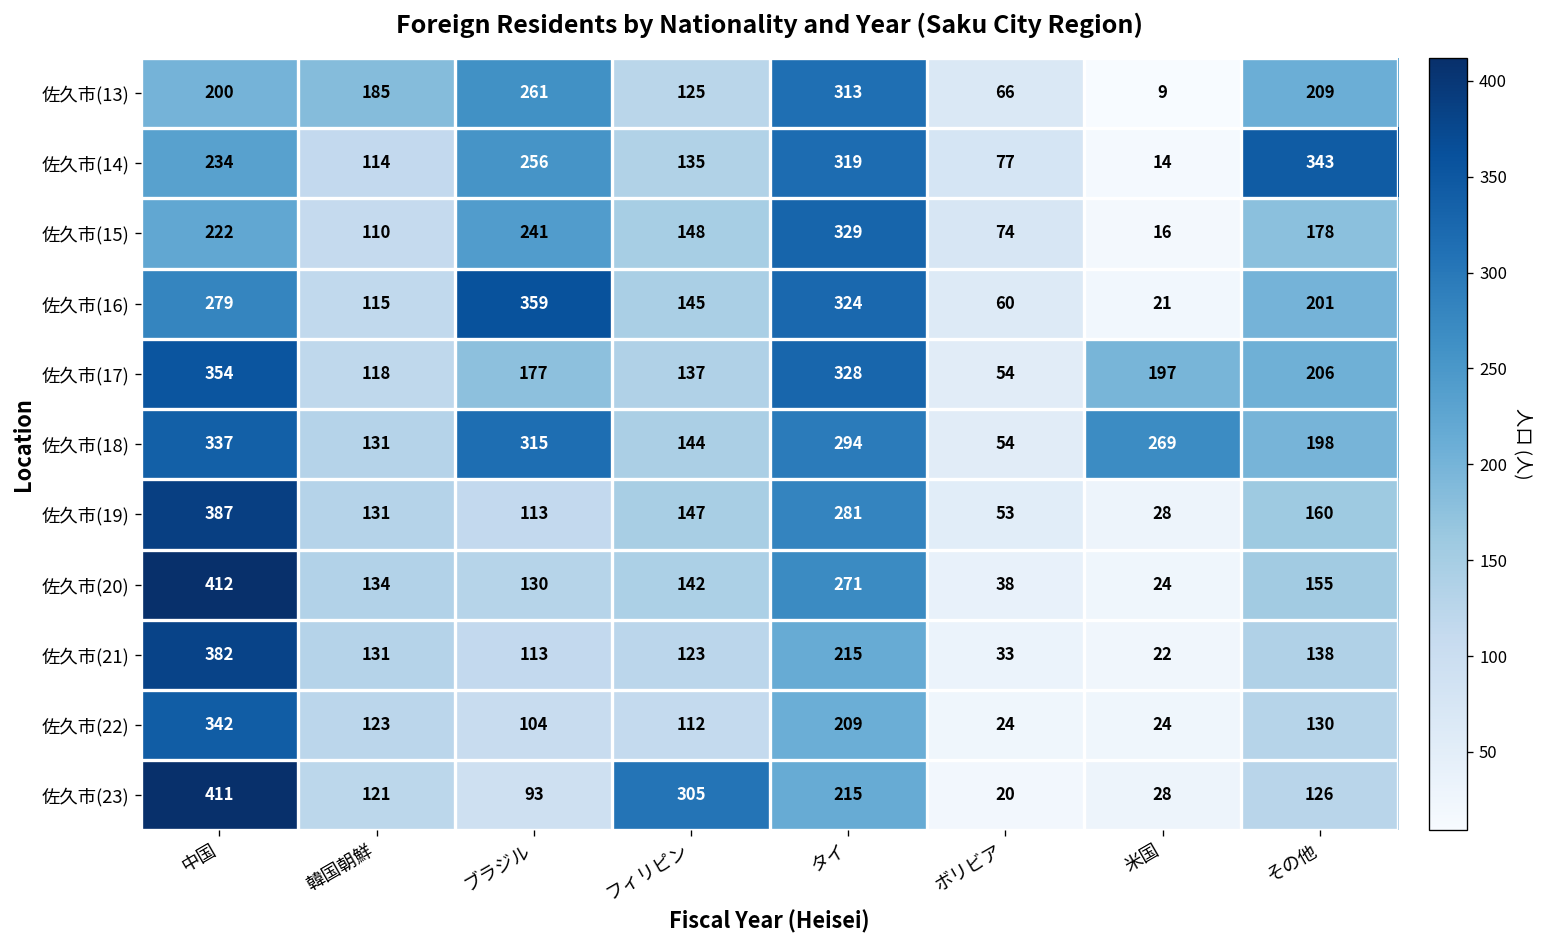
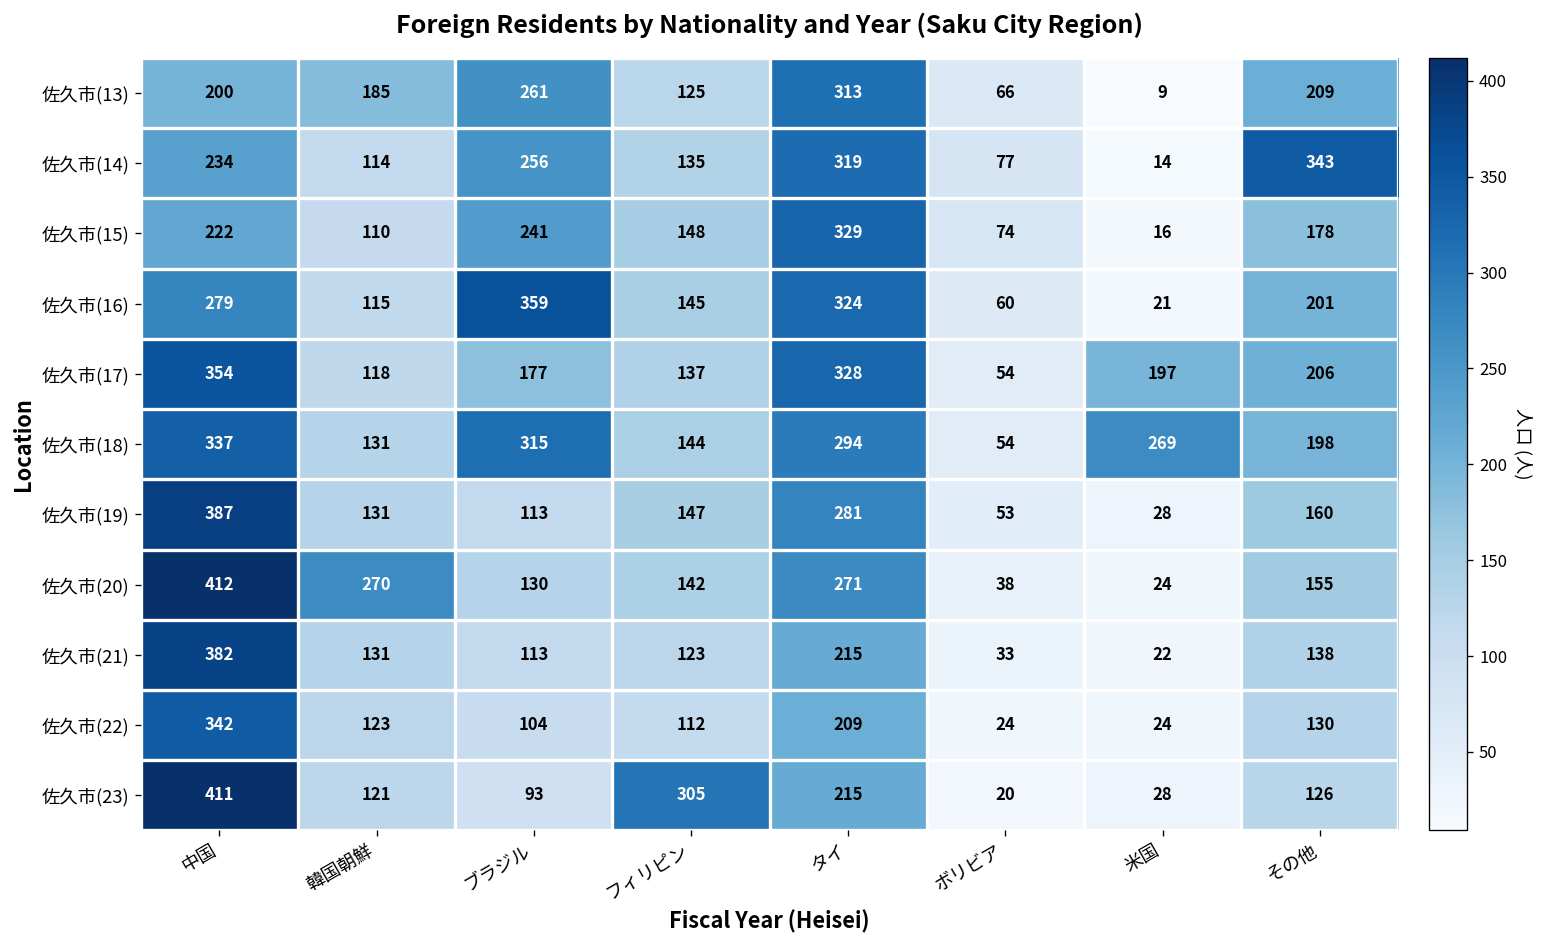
  {
    "佐久市(13)": {
      "中国": 200,
      "韓国朝鮮": 185,
      "ブラジル": 261,
      "フィリピン": 125,
      "タイ": 313,
      "ボリビア": 66,
      "米国": 9,
      "その他": 209
    },
    "佐久市(14)": {
      "中国": 234,
      "韓国朝鮮": 114,
      "ブラジル": 256,
      "フィリピン": 135,
      "タイ": 319,
      "ボリビア": 77,
      "米国": 14,
      "その他": 343
    },
    "佐久市(15)": {
      "中国": 222,
      "韓国朝鮮": 110,
      "ブラジル": 241,
      "フィリピン": 148,
      "タイ": 329,
      "ボリビア": 74,
      "米国": 16,
      "その他": 178
    },
    "佐久市(16)": {
      "中国": 279,
      "韓国朝鮮": 115,
      "ブラジル": 359,
      "フィリピン": 145,
      "タイ": 324,
      "ボリビア": 60,
      "米国": 21,
      "その他": 201
    },
    "佐久市(17)": {
      "中国": 354,
      "韓国朝鮮": 118,
      "ブラジル": 177,
      "フィリピン": 137,
      "タイ": 328,
      "ボリビア": 54,
      "米国": 197,
      "その他": 206
    },
    "佐久市(18)": {
      "中国": 337,
      "韓国朝鮮": 131,
      "ブラジル": 315,
      "フィリピン": 144,
      "タイ": 294,
      "ボリビア": 54,
      "米国": 269,
      "その他": 198
    },
    "佐久市(19)": {
      "中国": 387,
      "韓国朝鮮": 131,
      "ブラジル": 113,
      "フィリピン": 147,
      "タイ": 281,
      "ボリビア": 53,
      "米国": 28,
      "その他": 160
    },
    "佐久市(20)": {
      "中国": 412,
-     "韓国朝鮮": 134,
+     "韓国朝鮮": 270,
      "ブラジル": 130,
      "フィリピン": 142,
      "タイ": 271,
      "ボリビア": 38,
      "米国": 24,
      "その他": 155
    },
    "佐久市(21)": {
      "中国": 382,
      "韓国朝鮮": 131,
      "ブラジル": 113,
      "フィリピン": 123,
      "タイ": 215,
      "ボリビア": 33,
      "米国": 22,
      "その他": 138
    },
    "佐久市(22)": {
      "中国": 342,
      "韓国朝鮮": 123,
      "ブラジル": 104,
      "フィリピン": 112,
      "タイ": 209,
      "ボリビア": 24,
      "米国": 24,
      "その他": 130
    },
    "佐久市(23)": {
      "中国": 411,
      "韓国朝鮮": 121,
      "ブラジル": 93,
      "フィリピン": 305,
      "タイ": 215,
      "ボリビア": 20,
      "米国": 28,
      "その他": 126
    }
  }
